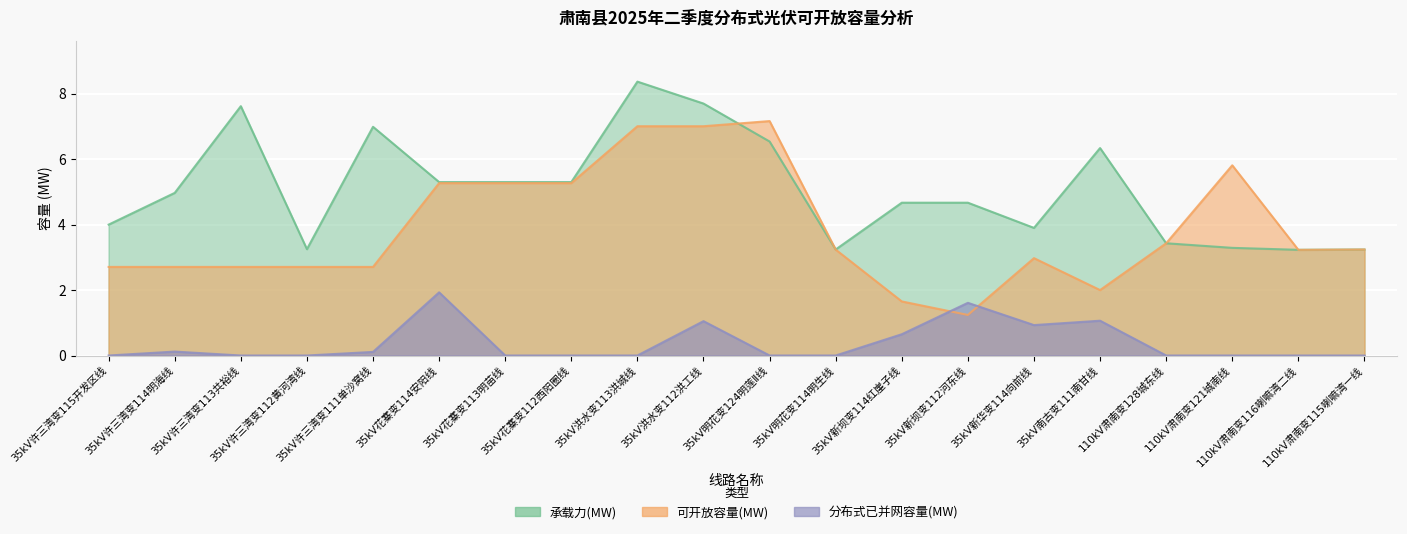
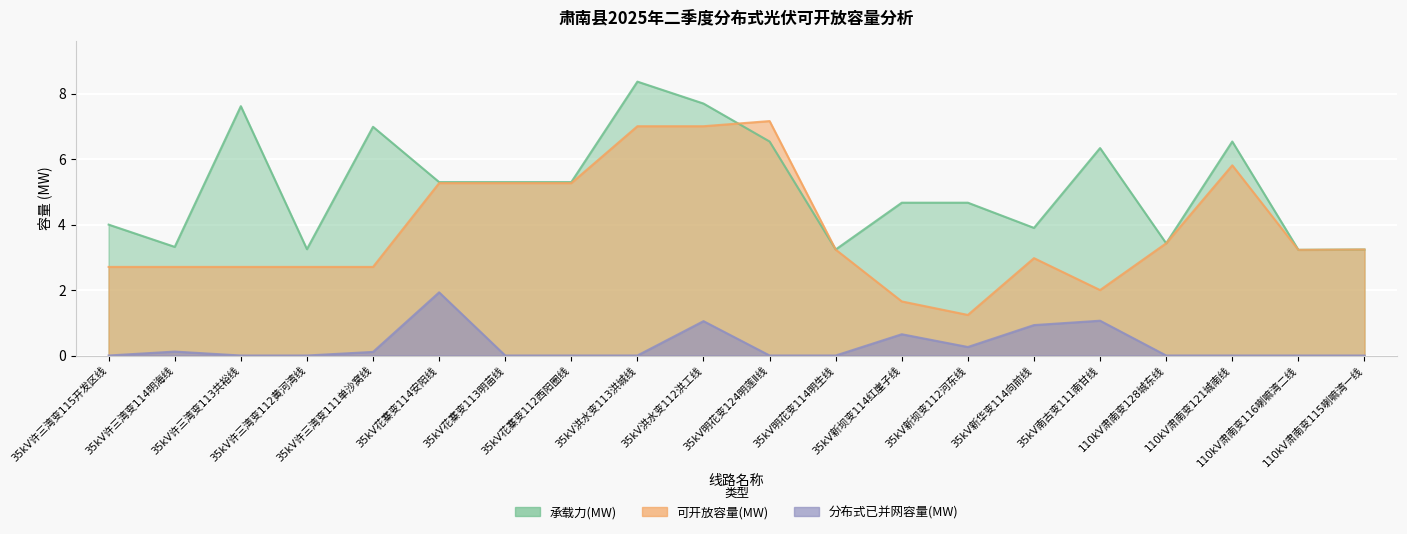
  {
    "承载力(MW)": {
      "35kV许三湾变115开发区线": 4.0,
-     "35kV许三湾变114明海线": 5.0,
+     "35kV许三湾变114明海线": 3.3,
      "35kV许三湾变113共裕线": 7.6,
      "35kV许三湾变112黄河湾线": 3.3,
      "35kV许三湾变111单沙窝线": 7.0,
      "35kV洪水变113洪城线": 8.4,
      "35kV洪水变112洪工线": 7.7,
      "35kV明花变124明莲Ⅱ线": 6.5,
      "35kV新坝变114红崖子线": 4.7,
      "35kV新坝变112河东线": 4.7,
      "35kV新华变114向前线": 3.9,
      "35kV南古变111南甘线": 6.3,
-     "110kV肃南变121城南线": 3.3
+     "110kV肃南变121城南线": 6.5
    },
    "可开放容量(MW)": {
      "35kV许三湾变115开发区线": 2.7,
      "35kV许三湾变114明海线": 2.7,
      "35kV许三湾变113共裕线": 2.7,
      "35kV许三湾变112黄河湾线": 2.7,
      "35kV许三湾变111单沙窝线": 2.7,
      "35kV洪水变113洪城线": 7.0,
      "35kV洪水变112洪工线": 7.0,
      "35kV明花变124明莲Ⅱ线": 7.2,
      "35kV新坝变114红崖子线": 1.7,
      "35kV新坝变112河东线": 1.2,
      "35kV新华变114向前线": 3.0,
      "35kV南古变111南甘线": 2.0,
      "110kV肃南变121城南线": 5.8
    },
    "分布式已并网容量(MW)": {
      "35kV许三湾变115开发区线": 0.0,
      "35kV许三湾变114明海线": 0.1,
      "35kV许三湾变113共裕线": 0.0,
      "35kV许三湾变112黄河湾线": 0.0,
      "35kV许三湾变111单沙窝线": 0.1,
      "35kV花寨变114安阳线": 1.9,
      "35kV花寨变113明苗线": 0.0,
      "35kV花寨变112西阳圈线": 0.0,
      "35kV洪水变113洪城线": 0.0,
      "35kV洪水变112洪工线": 1.1,
      "35kV明花变124明莲Ⅱ线": 0.0,
      "35kV明花变114明生线": 0.0,
      "35kV新坝变114红崖子线": 0.7,
-     "35kV新坝变112河东线": 1.6,
+     "35kV新坝变112河东线": 0.3,
      "35kV新华变114向前线": 0.9,
      "35kV南古变111南甘线": 1.1,
      "110kV肃南变128城东线": 0.0,
      "110kV肃南变121城南线": 0.0,
      "110kV肃南变116喇嘛湾二线": 0.0,
      "110kV肃南变115喇嘛湾一线": 0.0
    }
  }
